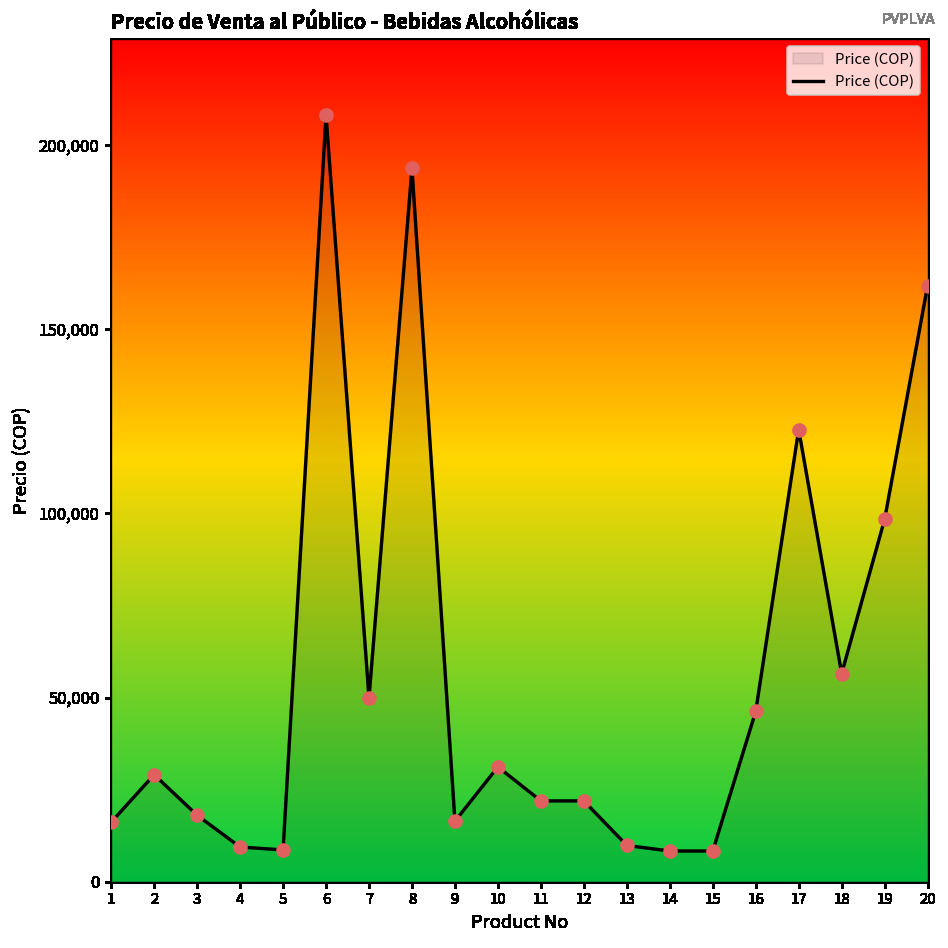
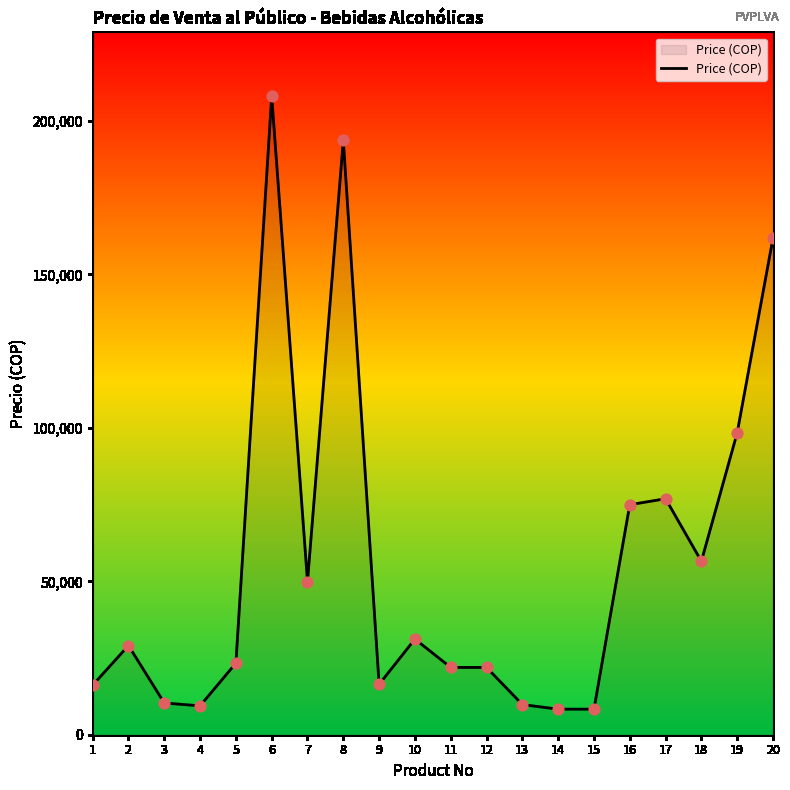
  {
    "1": "16,000",
    "2": "29,000",
-   "3": "18,000",
+   "3": "10,000",
    "4": "9,000",
-   "5": "9,000",
+   "5": "23,000",
    "6": "208,000",
    "7": "50,000",
    "8": "194,000",
    "9": "16,000",
    "10": "31,000",
    "11": "22,000",
    "12": "22,000",
    "13": "10,000",
    "14": "8,000",
    "15": "8,000",
-   "16": "46,000",
-   "17": "123,000",
+   "16": "75,000",
+   "17": "77,000",
    "18": "57,000",
    "19": "98,000",
    "20": "162,000"
  }
